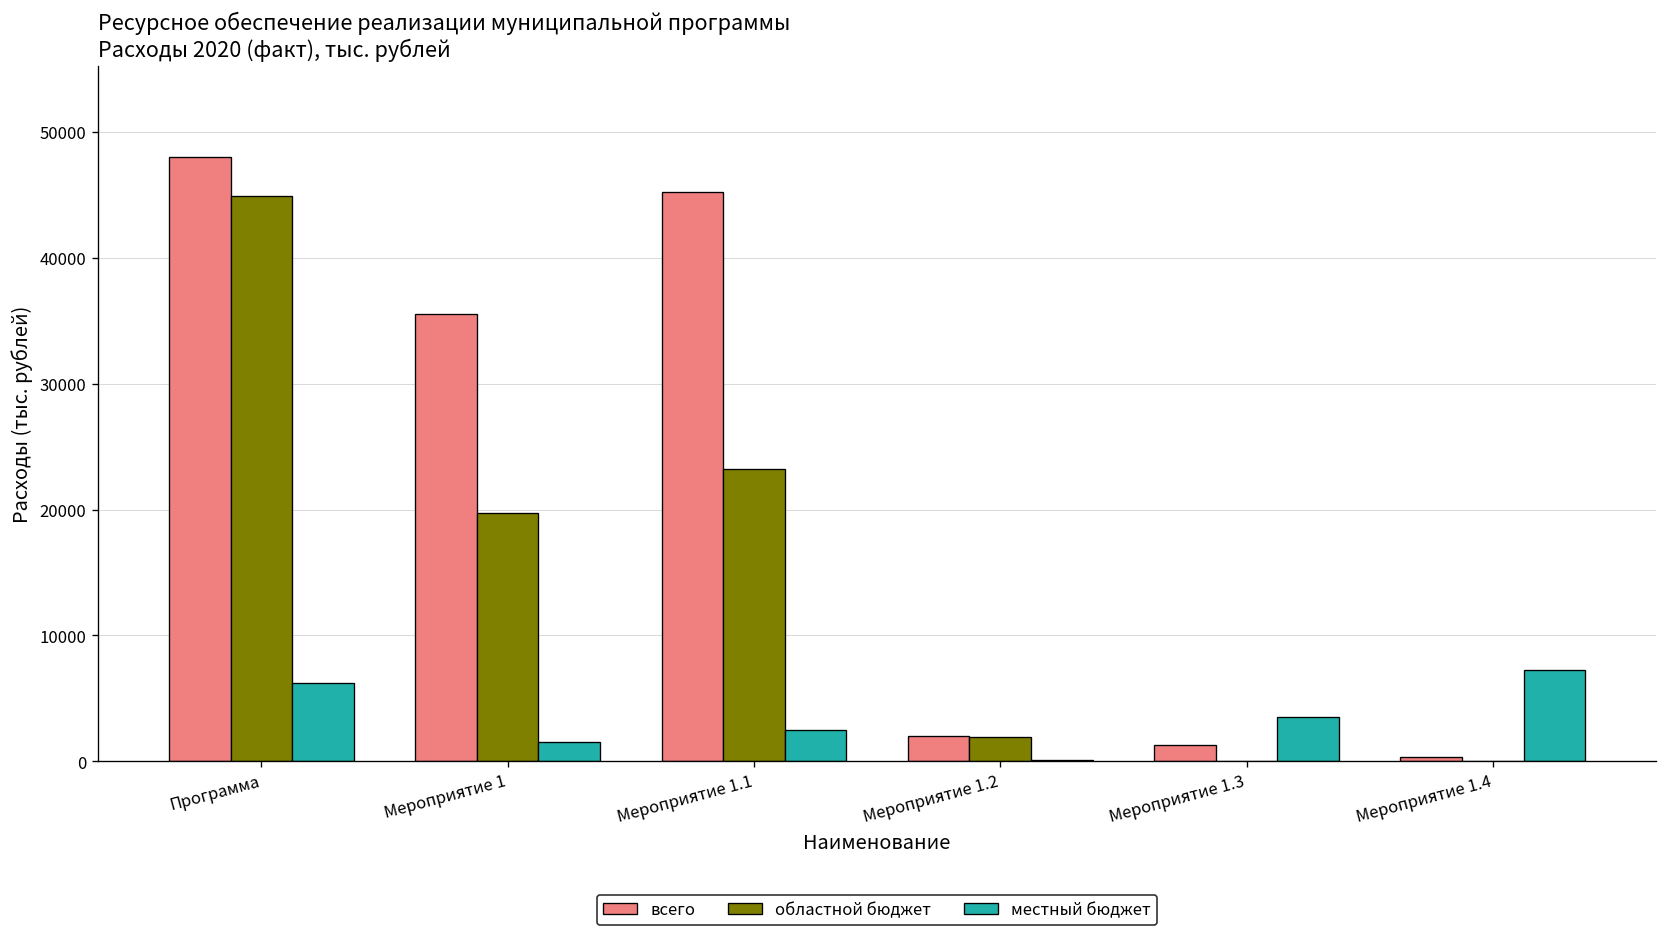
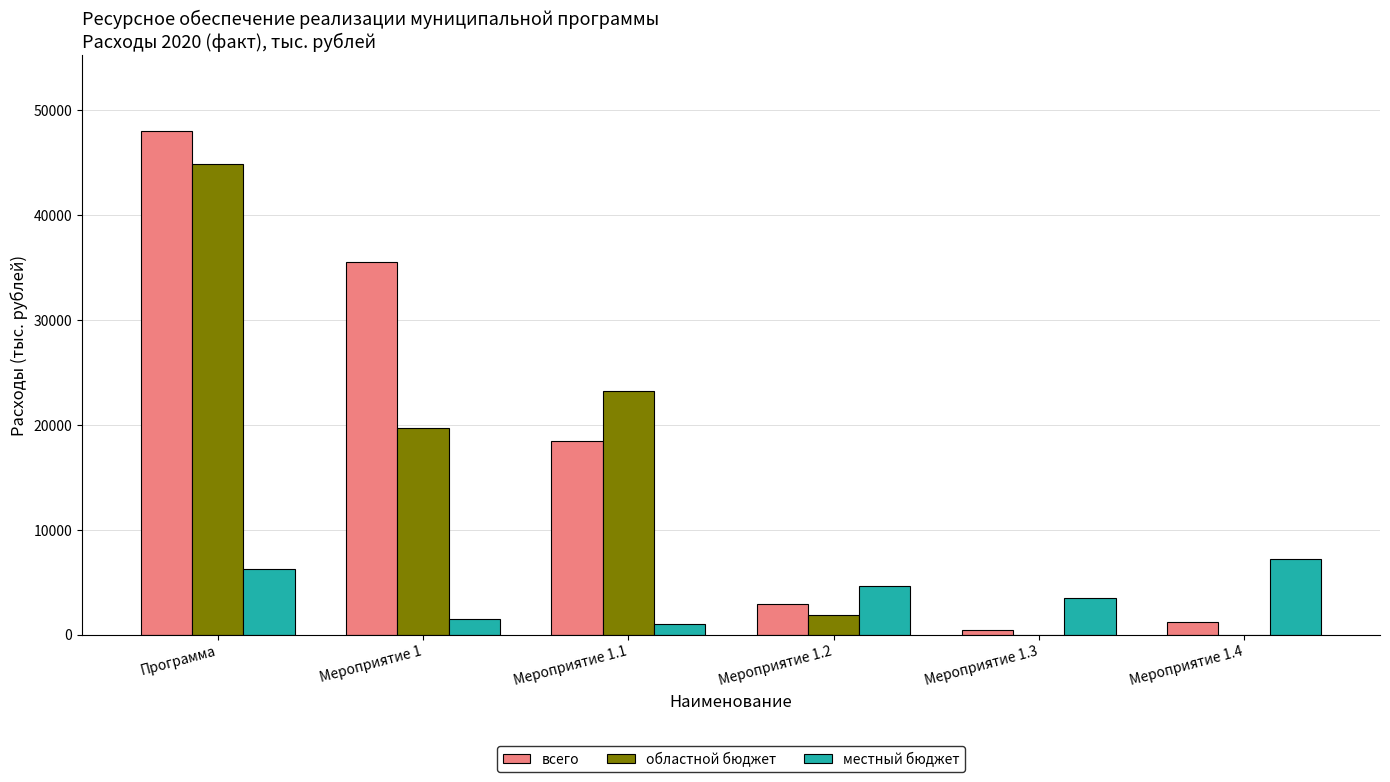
  {
    "всего": {
      "Программа": 48000,
      "Мероприятие 1": 35500,
-     "Мероприятие 1.1": 45200,
-     "Мероприятие 1.2": 2000,
-     "Мероприятие 1.3": 1300,
-     "Мероприятие 1.4": 300
+     "Мероприятие 1.1": 18500,
+     "Мероприятие 1.2": 2900,
+     "Мероприятие 1.3": 500,
+     "Мероприятие 1.4": 1200
    },
    "областной бюджет": {
      "Программа": 44900,
      "Мероприятие 1": 19700,
      "Мероприятие 1.1": 23300,
      "Мероприятие 1.2": 1900,
      "Мероприятие 1.3": 0,
      "Мероприятие 1.4": 0
    },
    "местный бюджет": {
      "Программа": 6200,
      "Мероприятие 1": 1500,
-     "Мероприятие 1.1": 2400,
-     "Мероприятие 1.2": 100,
+     "Мероприятие 1.1": 1000,
+     "Мероприятие 1.2": 4600,
      "Мероприятие 1.3": 3500,
      "Мероприятие 1.4": 7200
    }
  }
